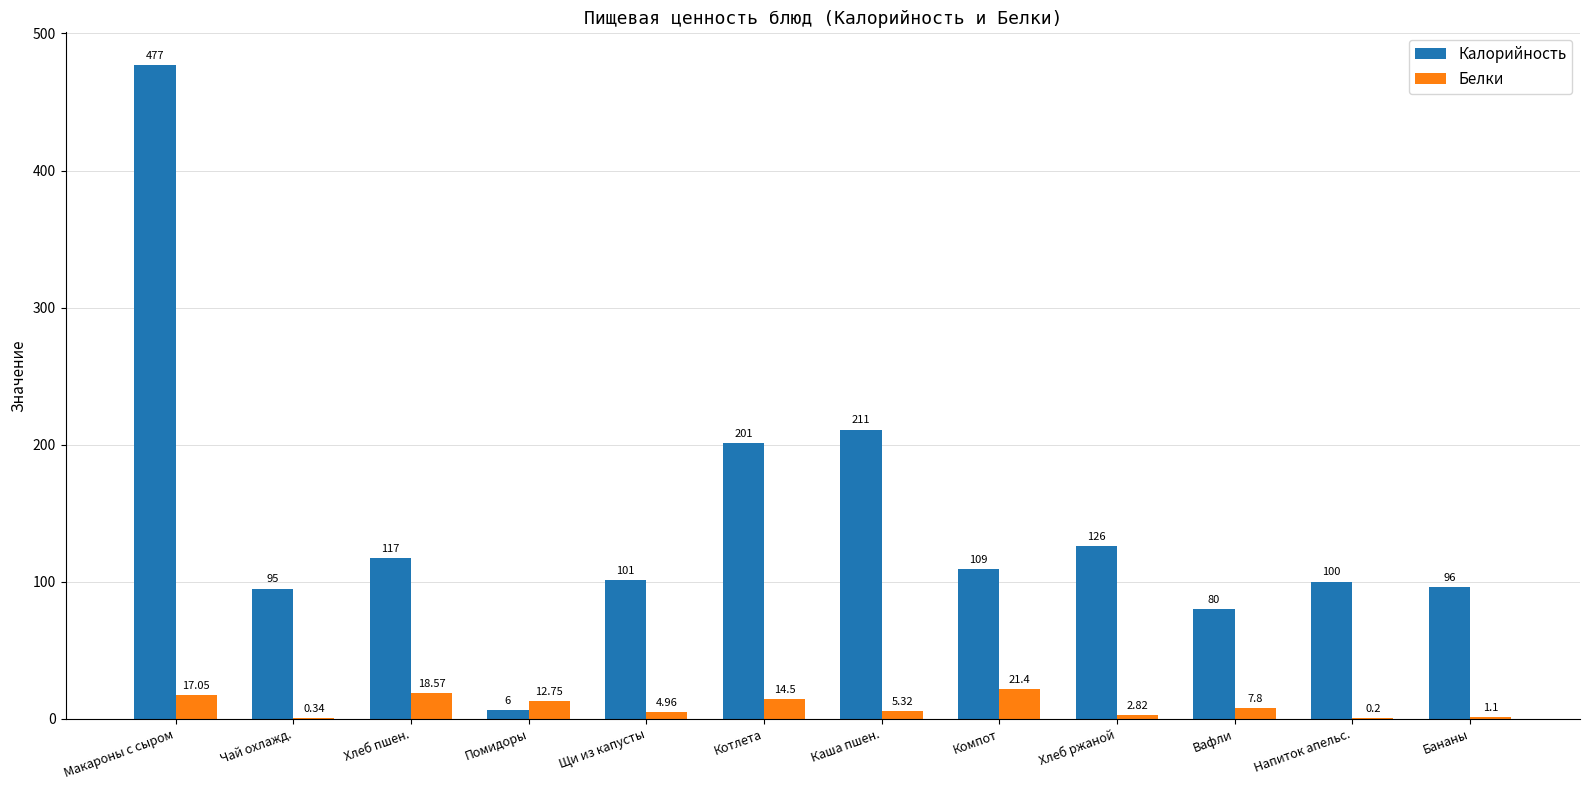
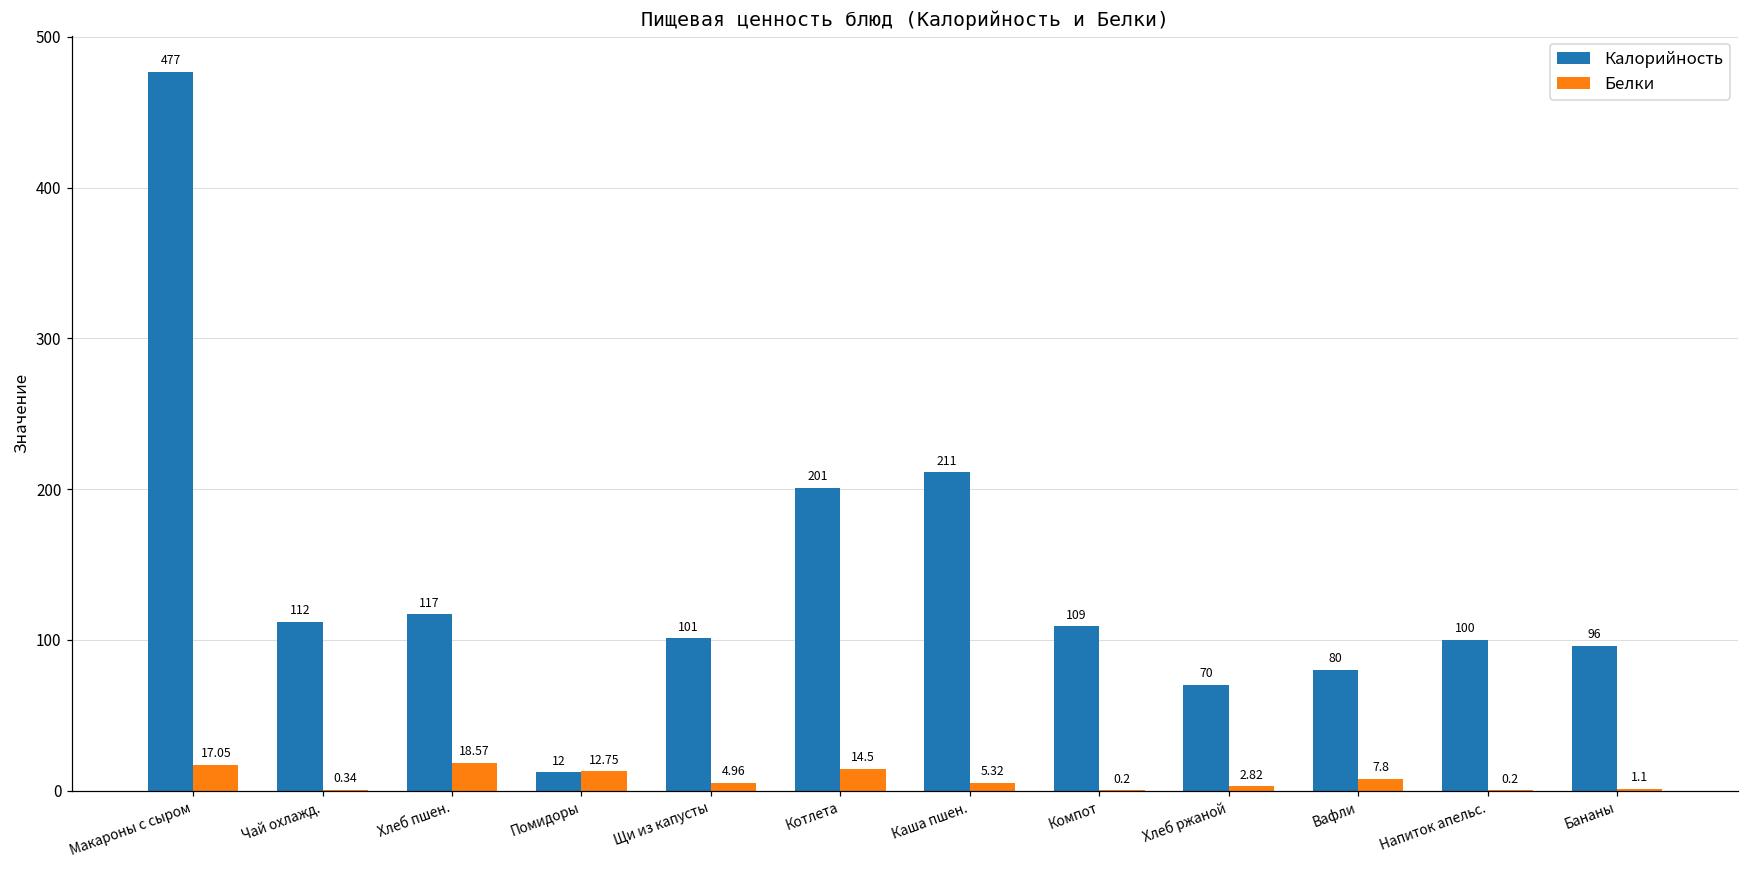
  {
    "Калорийность": {
      "Макароны с сыром": 477,
-     "Чай охлажд.": 95,
+     "Чай охлажд.": 112,
      "Хлеб пшен.": 117,
-     "Помидоры": 6,
+     "Помидоры": 12,
      "Щи из капусты": 101,
      "Котлета": 201,
      "Каша пшен.": 211,
      "Компот": 109,
-     "Хлеб ржаной": 126,
+     "Хлеб ржаной": 70,
      "Вафли": 80,
      "Напиток апельс.": 100,
      "Бананы": 96
    },
    "Белки": {
      "Макароны с сыром": 17.05,
      "Чай охлажд.": 0.34,
      "Хлеб пшен.": 18.57,
      "Помидоры": 12.75,
      "Щи из капусты": 4.96,
      "Котлета": 14.5,
      "Каша пшен.": 5.32,
-     "Компот": 21.4,
+     "Компот": 0.2,
      "Хлеб ржаной": 2.82,
      "Вафли": 7.8,
      "Напиток апельс.": 0.2,
      "Бананы": 1.1
    }
  }
